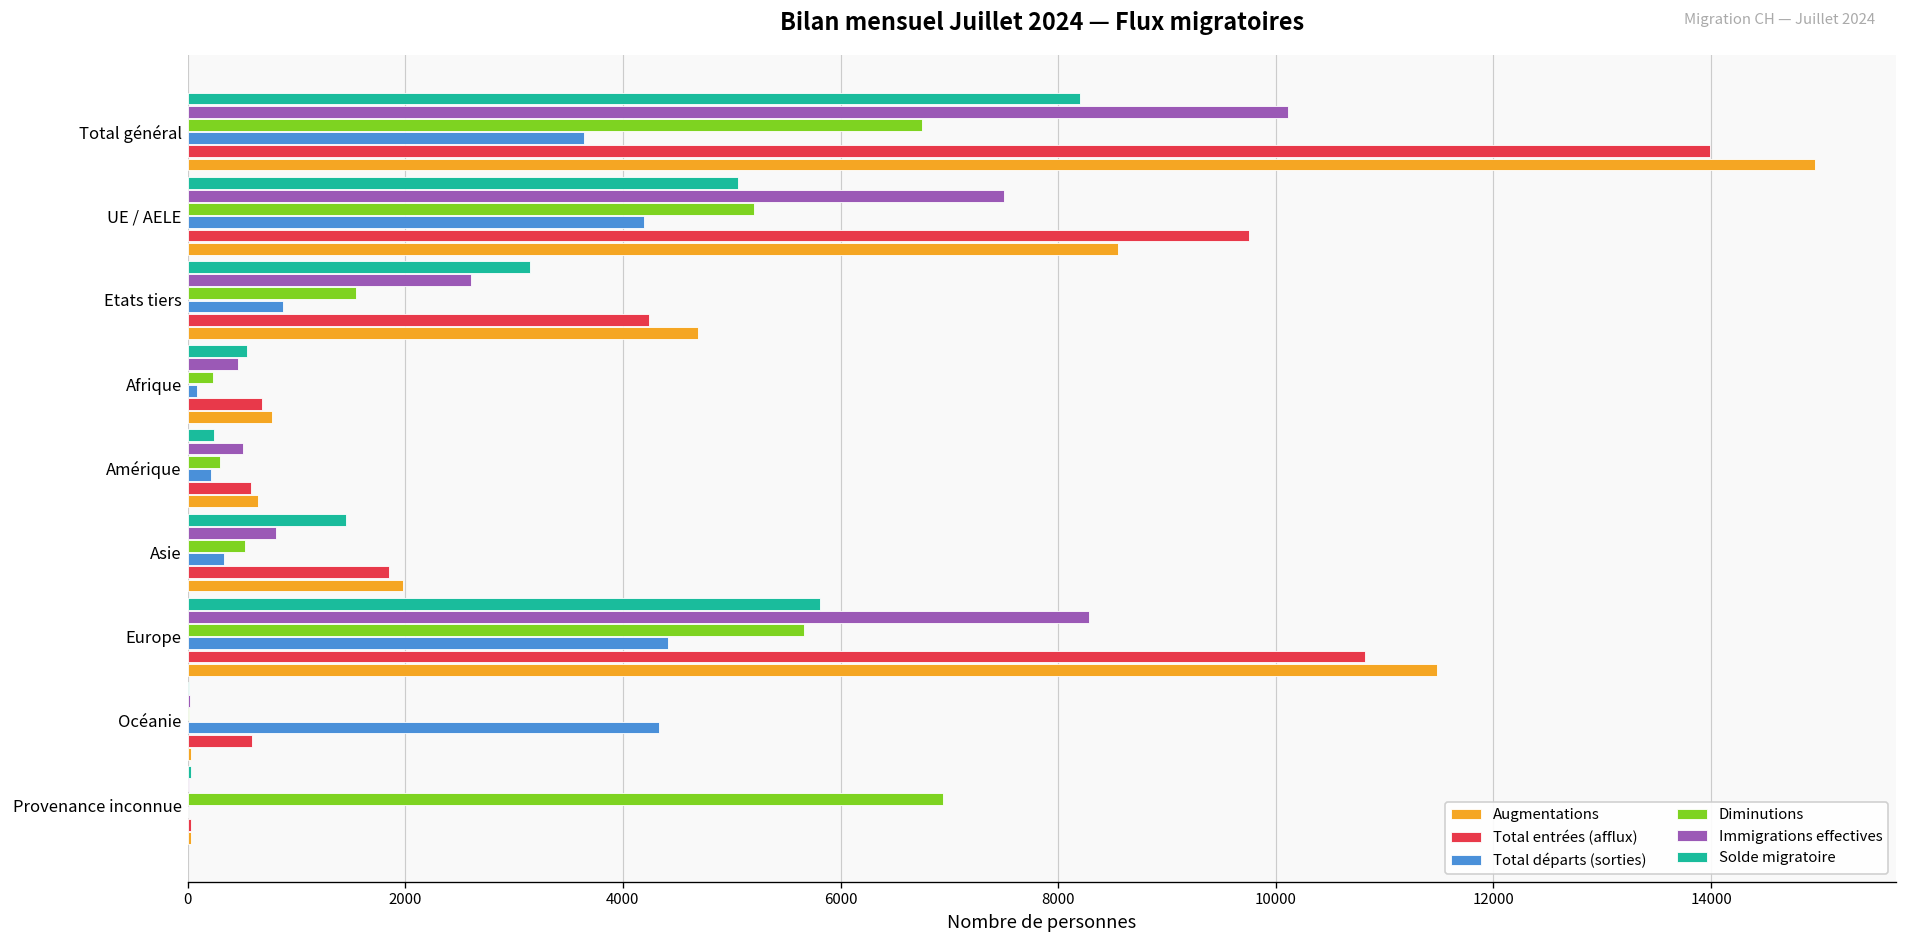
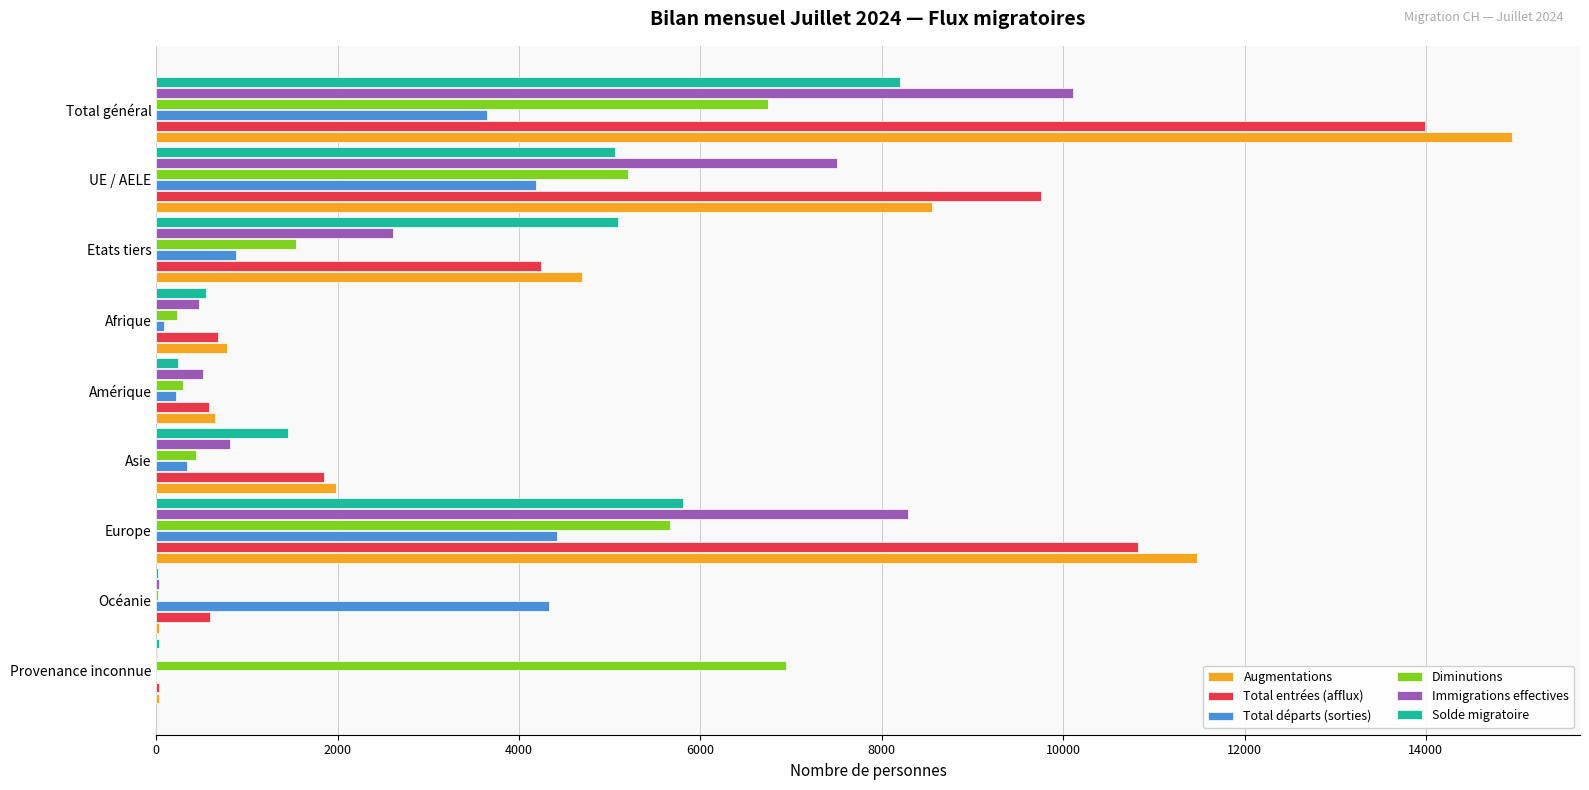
  {
    "Augmentations": {
      "Total général": 15000,
      "UE / AELE": 8600,
      "Etats tiers": 4700,
      "Afrique": 800,
      "Amérique": 600,
      "Asie": 2000,
      "Europe": 11500,
      "Océanie": 0,
      "Provenance inconnue": 0
    },
    "Total entrées (afflux)": {
      "Total général": 14000,
      "UE / AELE": 9800,
      "Etats tiers": 4200,
      "Afrique": 700,
      "Amérique": 600,
      "Asie": 1900,
      "Europe": 10800,
      "Océanie": 600,
      "Provenance inconnue": 0
    },
    "Total départs (sorties)": {
      "Total général": 3600,
      "UE / AELE": 4200,
      "Etats tiers": 900,
      "Afrique": 100,
      "Amérique": 200,
      "Asie": 300,
      "Europe": 4400,
      "Océanie": 4300
    },
    "Diminutions": {
      "Total général": 6700,
      "UE / AELE": 5200,
      "Etats tiers": 1500,
      "Afrique": 200,
      "Amérique": 300,
-     "Asie": 500,
+     "Asie": 400,
      "Europe": 5700,
      "Provenance inconnue": 6900
    },
    "Immigrations effectives": {
      "Total général": 10100,
      "UE / AELE": 7500,
      "Etats tiers": 2600,
      "Afrique": 500,
      "Amérique": 500,
      "Asie": 800,
      "Europe": 8300
    },
    "Solde migratoire": {
      "Total général": 8200,
      "UE / AELE": 5100,
-     "Etats tiers": 3100,
+     "Etats tiers": 5100,
      "Afrique": 500,
      "Amérique": 200,
      "Asie": 1500,
      "Europe": 5800,
      "Provenance inconnue": 0
    }
  }
